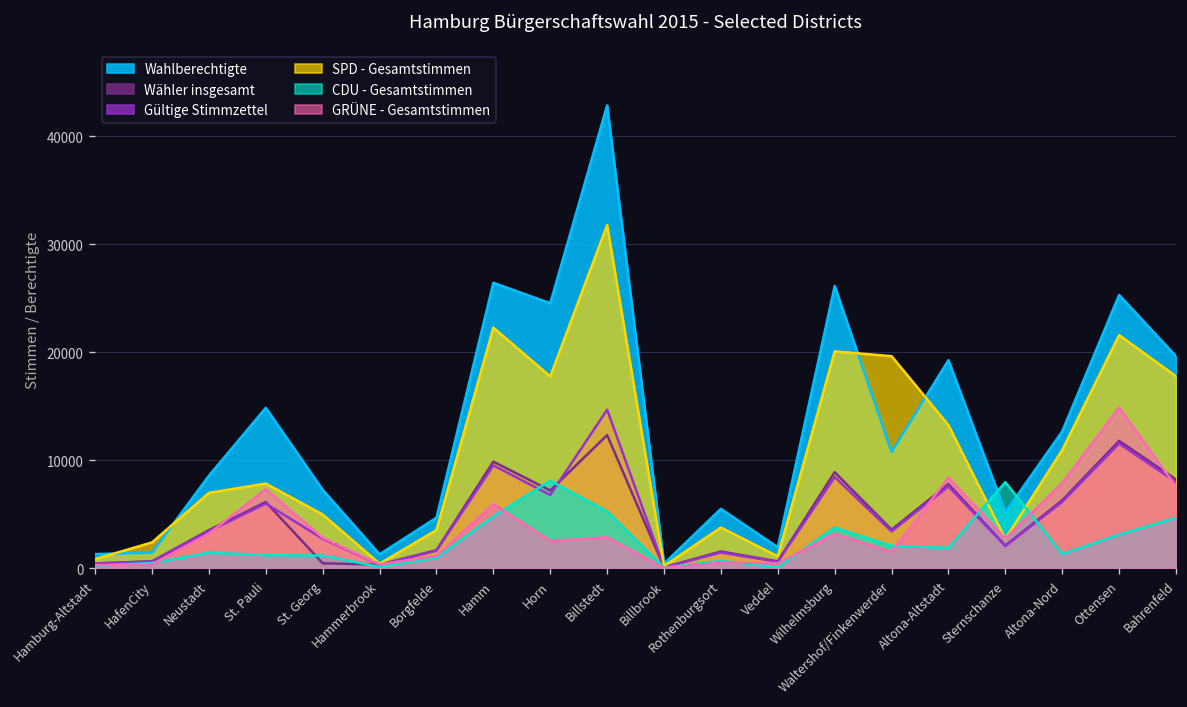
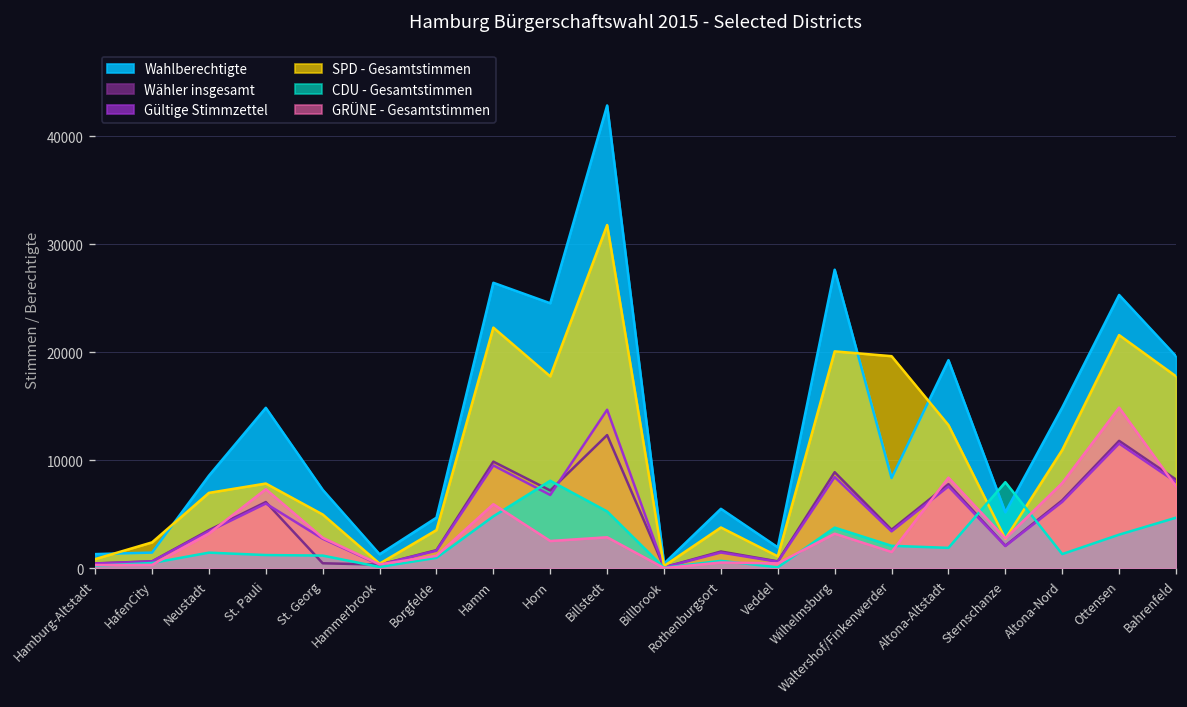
  {
    "Wahlberechtigte": {
      "Hamburg-Altstadt": 1000,
      "HafenCity": 1000,
      "Neustadt": 9000,
      "St. Pauli": 15000,
      "St. Georg": 7000,
      "Hammerbrook": 1000,
      "Borgfelde": 5000,
      "Hamm": 26000,
      "Horn": 25000,
      "Billstedt": 43000,
      "Rothenburgsort": 6000,
      "Veddel": 2000,
-     "Wilhelmsburg": 26000,
-     "Waltershof/Finkenwerder": 11000,
+     "Wilhelmsburg": 28000,
+     "Waltershof/Finkenwerder": 8000,
      "Altona-Altstadt": 19000,
      "Sternschanze": 5000,
-     "Altona-Nord": 13000,
+     "Altona-Nord": 15000,
      "Ottensen": 25000,
      "Bahrenfeld": 20000
    },
    "Wähler insgesamt": {
      "St. Georg": 0,
      "Hamm": 10000,
      "Horn": 7000,
      "Billstedt": 12000,
      "Wilhelmsburg": 9000
    },
    "Gültige Stimmzettel": {
      "Hamm": 10000,
      "Horn": 7000,
      "Billstedt": 15000,
      "Wilhelmsburg": 8000
    },
    "SPD - Gesamtstimmen": {
      "Hamburg-Altstadt": 1000,
      "HafenCity": 2000,
      "Neustadt": 7000,
      "St. Pauli": 8000,
      "St. Georg": 5000,
      "Borgfelde": 4000,
      "Hamm": 22000,
      "Horn": 18000,
      "Billstedt": 32000,
      "Rothenburgsort": 4000,
      "Veddel": 1000,
      "Wilhelmsburg": 20000,
      "Waltershof/Finkenwerder": 20000,
      "Altona-Altstadt": 13000,
      "Altona-Nord": 11000,
      "Ottensen": 22000,
      "Bahrenfeld": 18000
    },
    "CDU - Gesamtstimmen": {
      "Neustadt": 1000,
      "St. Pauli": 1000,
      "St. Georg": 1000,
      "Hamm": 5000,
      "Horn": 8000,
      "Billstedt": 5000,
      "Veddel": 0,
      "Wilhelmsburg": 4000,
      "Waltershof/Finkenwerder": 2000,
      "Altona-Altstadt": 2000,
      "Sternschanze": 8000,
      "Altona-Nord": 1000,
      "Ottensen": 3000,
      "Bahrenfeld": 5000
    },
    "GRÜNE - Gesamtstimmen": {
      "St. Pauli": 7000,
      "Hamm": 6000,
      "Horn": 3000,
      "Billstedt": 3000,
      "Wilhelmsburg": 3000,
      "Waltershof/Finkenwerder": 2000,
      "Altona-Altstadt": 8000,
      "Altona-Nord": 8000,
      "Ottensen": 15000,
      "Bahrenfeld": 8000
    }
  }
